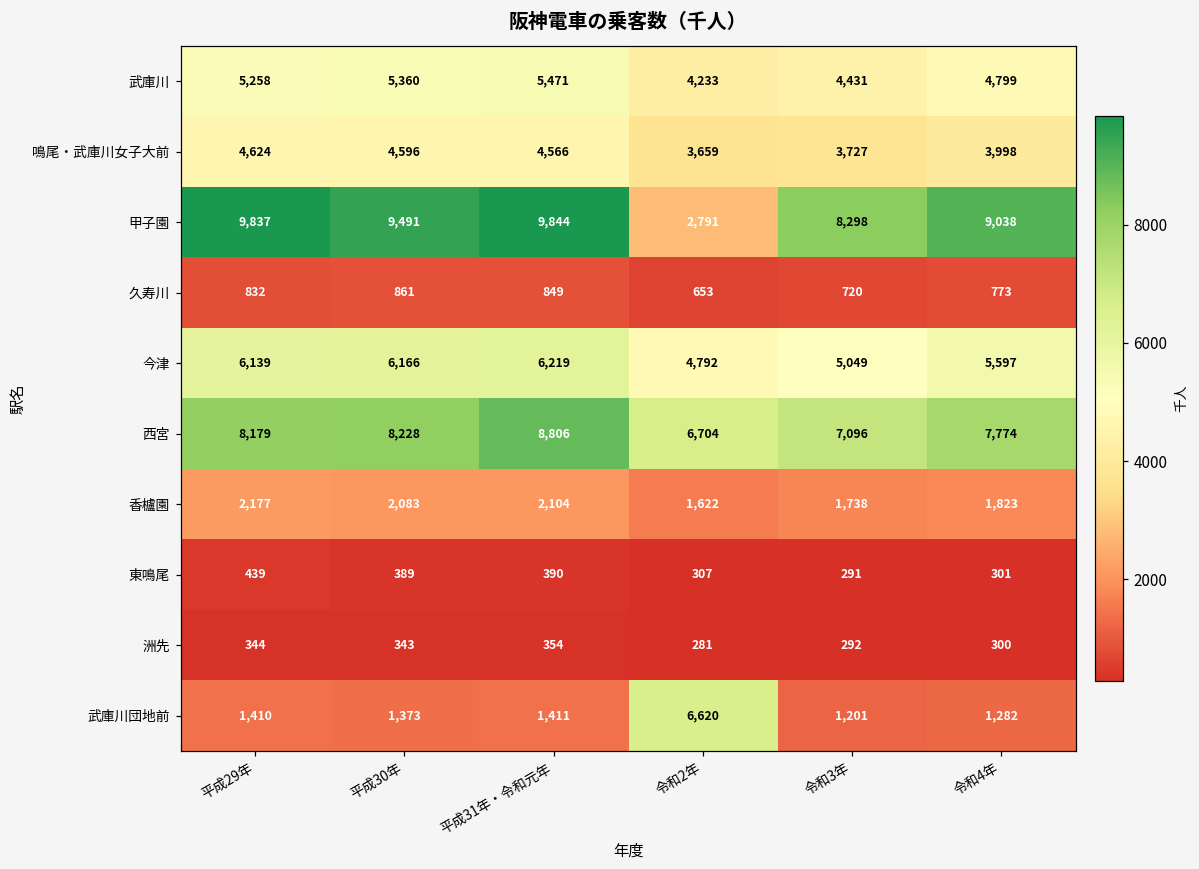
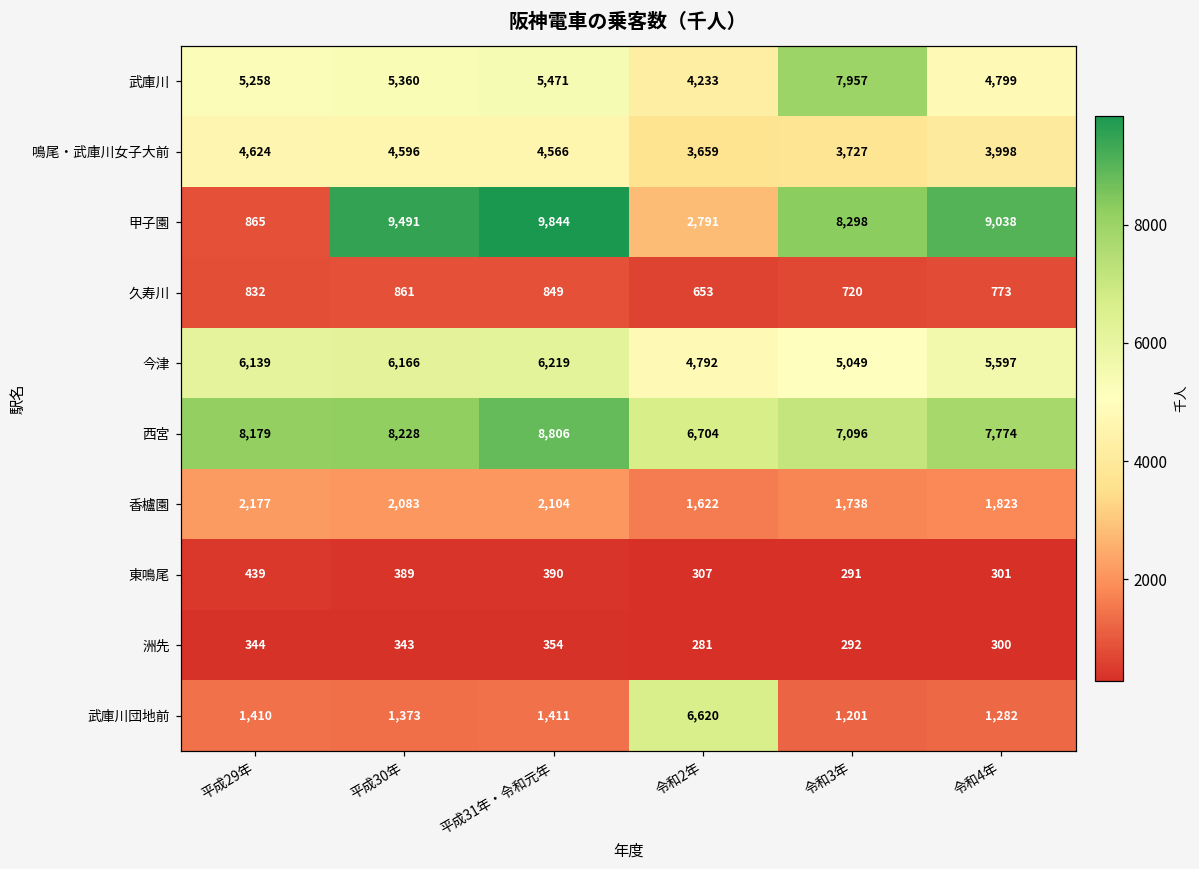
  {
    "武庫川": {
      "平成29年": "5,258",
      "平成30年": "5,360",
      "平成31年・令和元年": "5,471",
      "令和2年": "4,233",
-     "令和3年": "4,431",
+     "令和3年": "7,957",
      "令和4年": "4,799"
    },
    "鳴尾・武庫川女子大前": {
      "平成29年": "4,624",
      "平成30年": "4,596",
      "平成31年・令和元年": "4,566",
      "令和2年": "3,659",
      "令和3年": "3,727",
      "令和4年": "3,998"
    },
    "甲子園": {
-     "平成29年": "9,837",
+     "平成29年": "865",
      "平成30年": "9,491",
      "平成31年・令和元年": "9,844",
      "令和2年": "2,791",
      "令和3年": "8,298",
      "令和4年": "9,038"
    },
    "久寿川": {
      "平成29年": "832",
      "平成30年": "861",
      "平成31年・令和元年": "849",
      "令和2年": "653",
      "令和3年": "720",
      "令和4年": "773"
    },
    "今津": {
      "平成29年": "6,139",
      "平成30年": "6,166",
      "平成31年・令和元年": "6,219",
      "令和2年": "4,792",
      "令和3年": "5,049",
      "令和4年": "5,597"
    },
    "西宮": {
      "平成29年": "8,179",
      "平成30年": "8,228",
      "平成31年・令和元年": "8,806",
      "令和2年": "6,704",
      "令和3年": "7,096",
      "令和4年": "7,774"
    },
    "香櫨園": {
      "平成29年": "2,177",
      "平成30年": "2,083",
      "平成31年・令和元年": "2,104",
      "令和2年": "1,622",
      "令和3年": "1,738",
      "令和4年": "1,823"
    },
    "東鳴尾": {
      "平成29年": "439",
      "平成30年": "389",
      "平成31年・令和元年": "390",
      "令和2年": "307",
      "令和3年": "291",
      "令和4年": "301"
    },
    "洲先": {
      "平成29年": "344",
      "平成30年": "343",
      "平成31年・令和元年": "354",
      "令和2年": "281",
      "令和3年": "292",
      "令和4年": "300"
    },
    "武庫川団地前": {
      "平成29年": "1,410",
      "平成30年": "1,373",
      "平成31年・令和元年": "1,411",
      "令和2年": "6,620",
      "令和3年": "1,201",
      "令和4年": "1,282"
    }
  }
